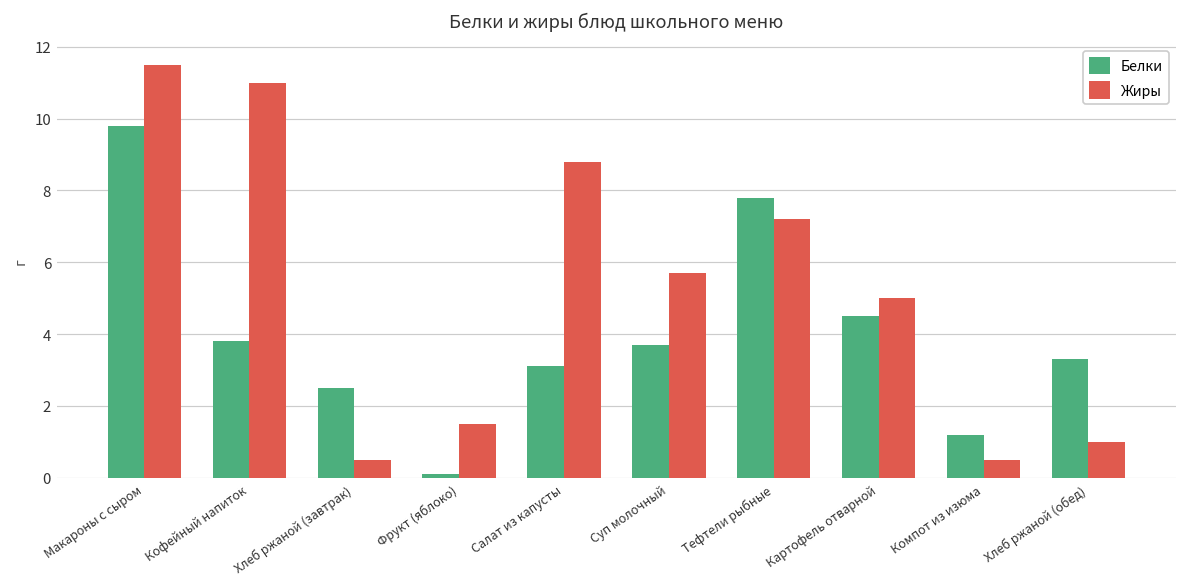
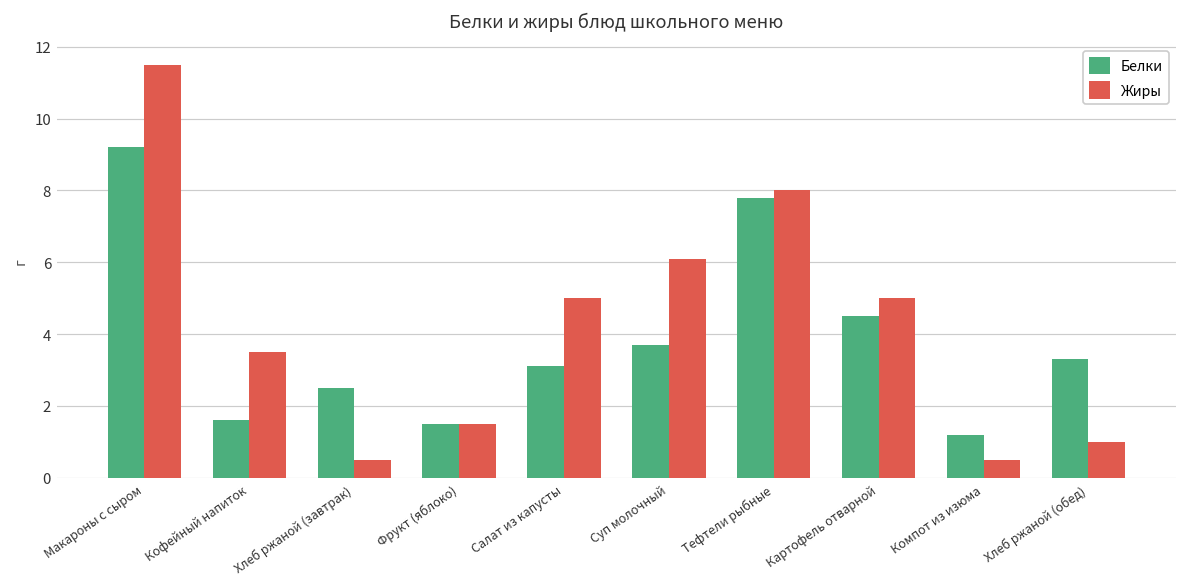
  {
    "Белки": {
-     "Макароны с сыром": 9.8,
-     "Кофейный напиток": 3.8,
+     "Макароны с сыром": 9.2,
+     "Кофейный напиток": 1.6,
      "Хлеб ржаной (завтрак)": 2.5,
-     "Фрукт (яблоко)": 0.1,
+     "Фрукт (яблоко)": 1.5,
      "Салат из капусты": 3.1,
      "Суп молочный": 3.7,
      "Тефтели рыбные": 7.8,
      "Картофель отварной": 4.5,
      "Компот из изюма": 1.2,
      "Хлеб ржаной (обед)": 3.3
    },
    "Жиры": {
      "Макароны с сыром": 11.5,
-     "Кофейный напиток": 11.0,
+     "Кофейный напиток": 3.5,
      "Хлеб ржаной (завтрак)": 0.5,
      "Фрукт (яблоко)": 1.5,
-     "Салат из капусты": 8.8,
-     "Суп молочный": 5.7,
-     "Тефтели рыбные": 7.2,
+     "Салат из капусты": 5.0,
+     "Суп молочный": 6.1,
+     "Тефтели рыбные": 8.0,
      "Картофель отварной": 5.0,
      "Компот из изюма": 0.5,
      "Хлеб ржаной (обед)": 1.0
    }
  }
